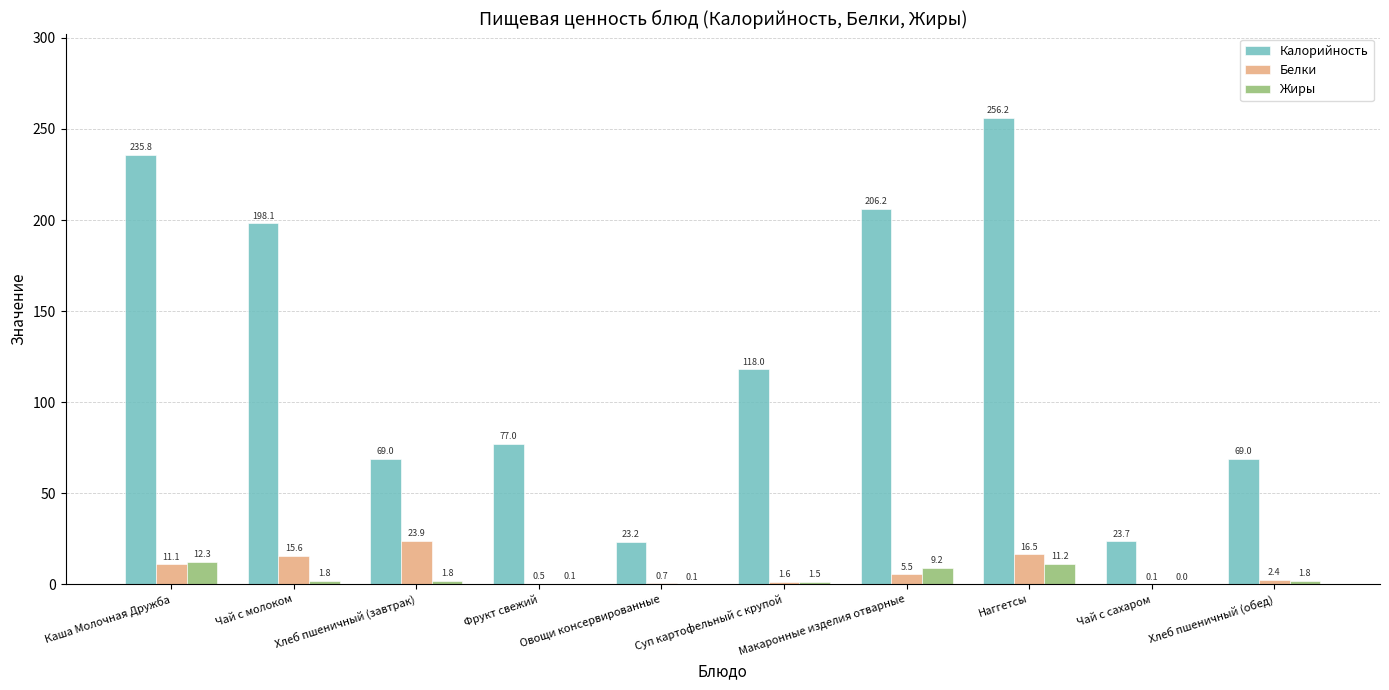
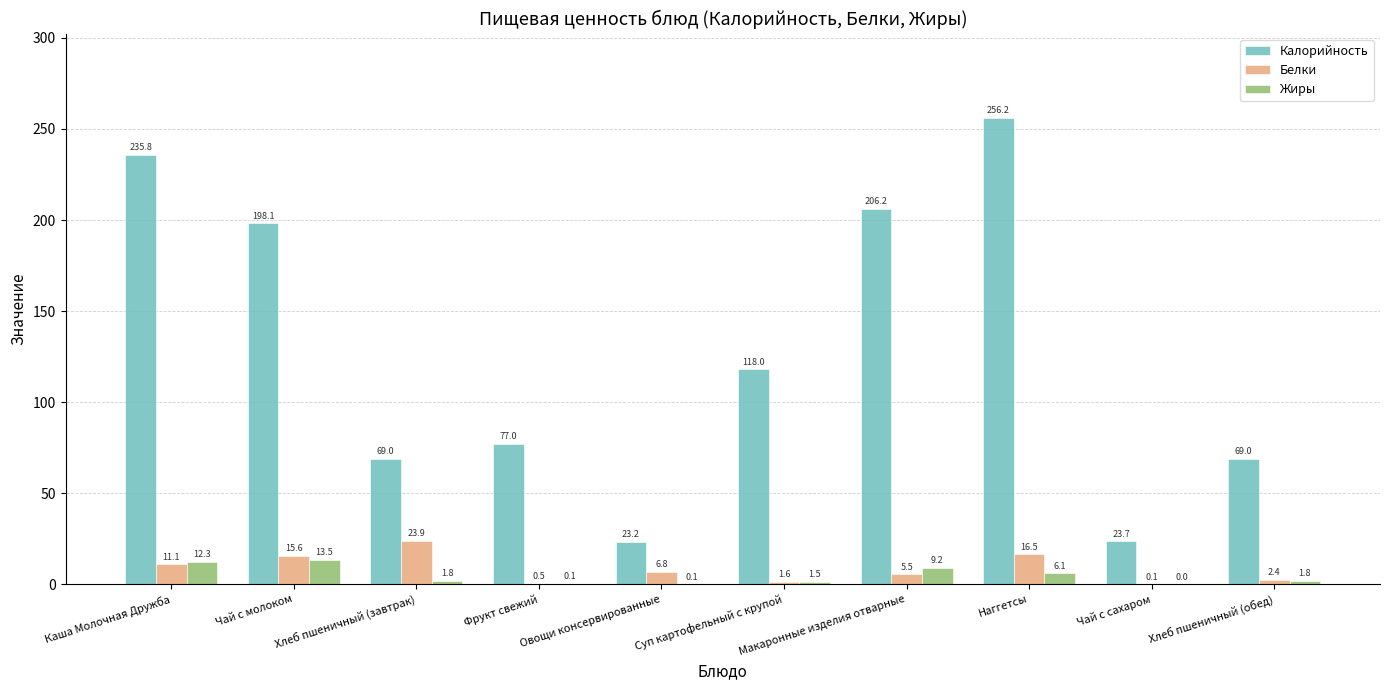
  {
    "Калорийность": {
      "Каша Молочная Дружба": 235.8,
      "Чай с молоком": 198.1,
      "Хлеб пшеничный (завтрак)": 69.0,
      "Фрукт свежий": 77.0,
      "Овощи консервированные": 23.2,
      "Суп картофельный с крупой": 118.0,
      "Макаронные изделия отварные": 206.2,
      "Наггетсы": 256.2,
      "Чай с сахаром": 23.7,
      "Хлеб пшеничный (обед)": 69.0
    },
    "Белки": {
      "Каша Молочная Дружба": 11.1,
      "Чай с молоком": 15.6,
      "Хлеб пшеничный (завтрак)": 23.9,
      "Фрукт свежий": 0.5,
-     "Овощи консервированные": 0.7,
+     "Овощи консервированные": 6.8,
      "Суп картофельный с крупой": 1.6,
      "Макаронные изделия отварные": 5.5,
      "Наггетсы": 16.5,
      "Чай с сахаром": 0.1,
      "Хлеб пшеничный (обед)": 2.4
    },
    "Жиры": {
      "Каша Молочная Дружба": 12.3,
-     "Чай с молоком": 1.8,
+     "Чай с молоком": 13.5,
      "Хлеб пшеничный (завтрак)": 1.8,
      "Фрукт свежий": 0.1,
      "Овощи консервированные": 0.1,
      "Суп картофельный с крупой": 1.5,
      "Макаронные изделия отварные": 9.2,
-     "Наггетсы": 11.2,
+     "Наггетсы": 6.1,
      "Чай с сахаром": 0.0,
      "Хлеб пшеничный (обед)": 1.8
    }
  }
